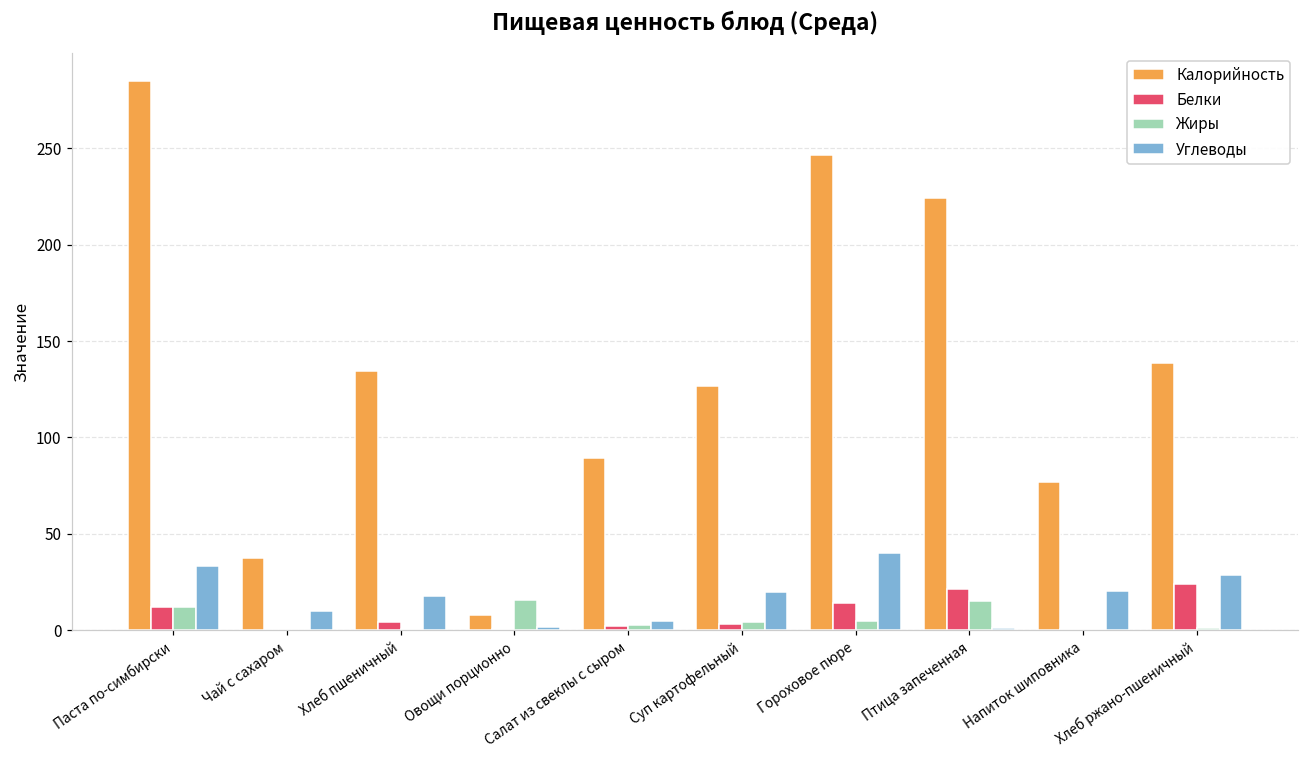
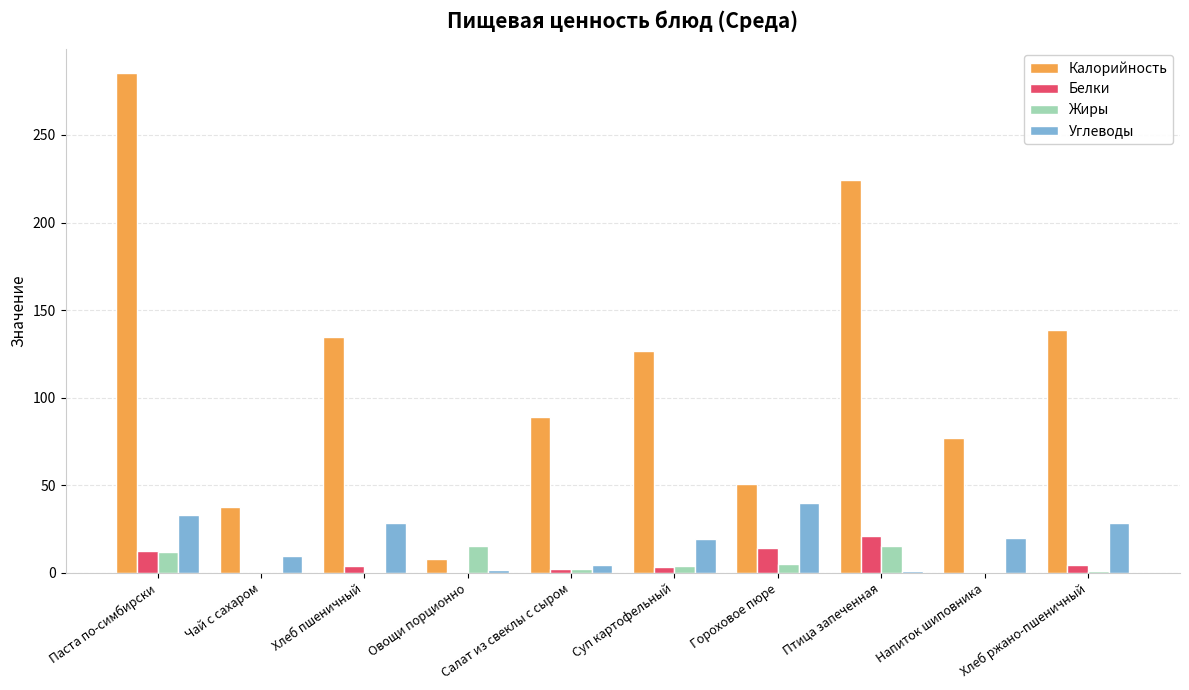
  {
    "Калорийность": {
      "Паста по-симбирски": 285,
      "Чай с сахаром": 37,
      "Хлеб пшеничный": 134,
      "Овощи порционно": 8,
      "Салат из свеклы с сыром": 89,
      "Суп картофельный": 127,
-     "Гороховое пюре": 247,
+     "Гороховое пюре": 51,
      "Птица запеченная": 224,
      "Напиток шиповника": 77,
      "Хлеб ржано-пшеничный": 138
    },
    "Белки": {
      "Паста по-симбирски": 12,
      "Хлеб пшеничный": 4,
      "Салат из свеклы с сыром": 2,
      "Суп картофельный": 3,
      "Гороховое пюре": 14,
      "Птица запеченная": 21,
-     "Хлеб ржано-пшеничный": 24
+     "Хлеб ржано-пшеничный": 5
    },
    "Жиры": {
      "Паста по-симбирски": 12,
      "Овощи порционно": 15,
      "Салат из свеклы с сыром": 2,
      "Суп картофельный": 4,
      "Гороховое пюре": 5,
      "Птица запеченная": 15
    },
    "Углеводы": {
      "Паста по-симбирски": 33,
      "Чай с сахаром": 10,
-     "Хлеб пшеничный": 18,
+     "Хлеб пшеничный": 28,
      "Овощи порционно": 2,
      "Салат из свеклы с сыром": 4,
      "Суп картофельный": 20,
      "Гороховое пюре": 40,
      "Напиток шиповника": 20,
      "Хлеб ржано-пшеничный": 29
    }
  }
